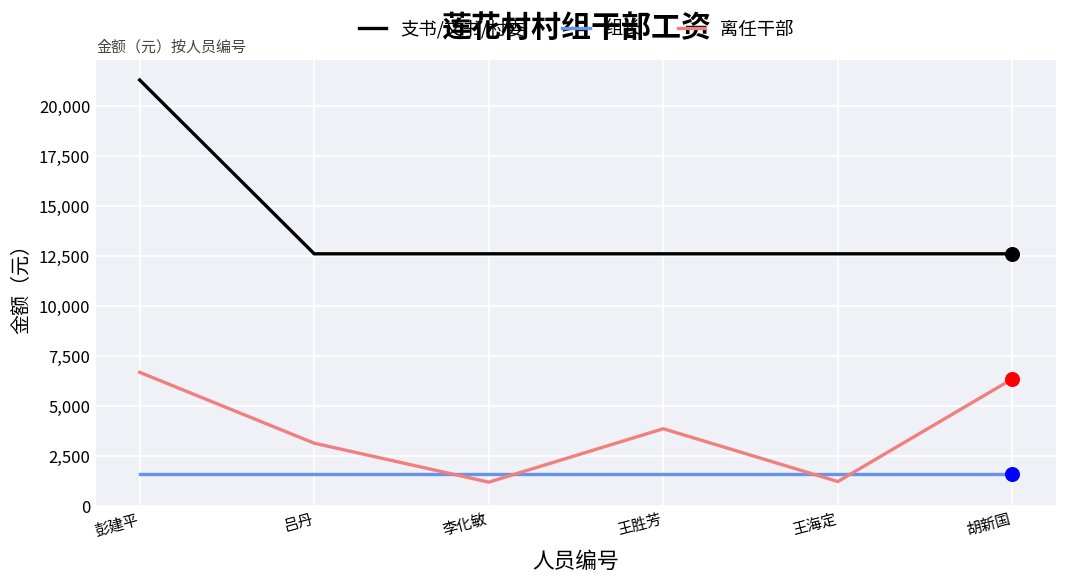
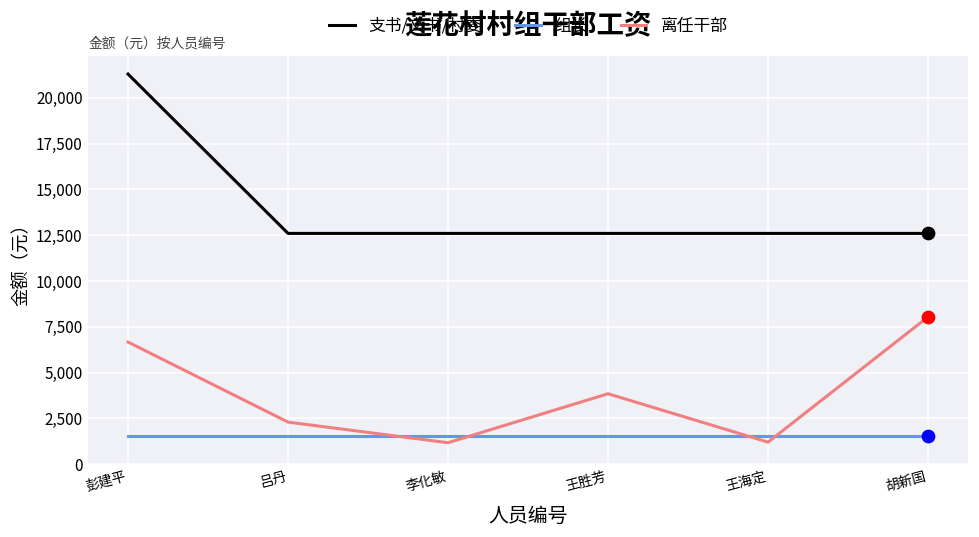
  {
    "组长": {
      "彭建平": "1,600",
      "吕丹": "1,600",
      "李化敏": "1,600",
      "王胜芳": "1,600",
      "王海定": "1,600"
    },
    "离任干部": {
      "彭建平": "6,700",
-     "吕丹": "3,100",
+     "吕丹": "2,300",
      "李化敏": "1,200",
      "王胜芳": "3,800",
      "王海定": "1,200",
-     "胡新国": "6,300"
+     "胡新国": "8,000"
    }
  }
